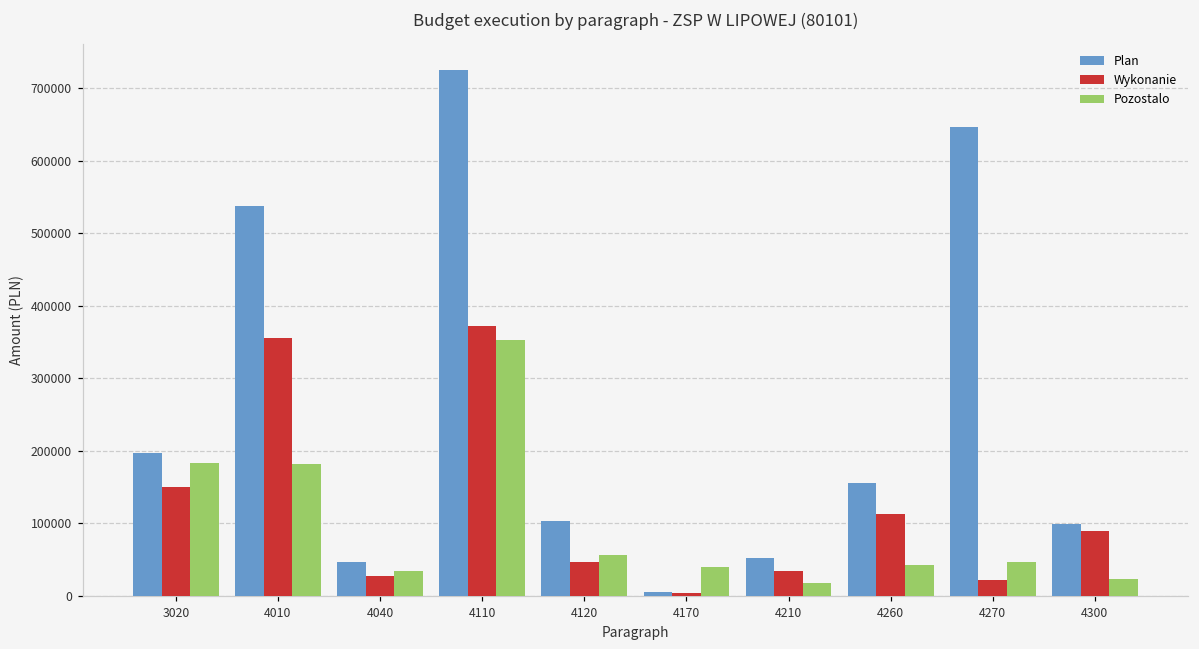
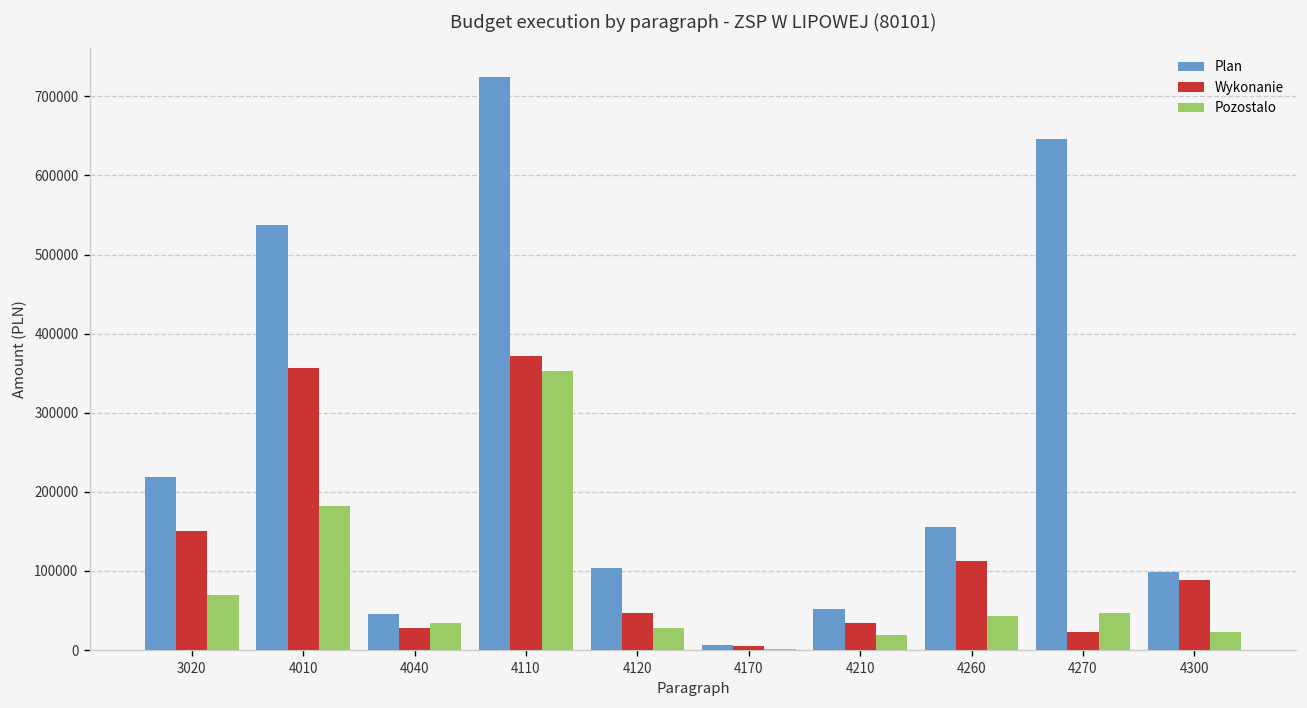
  {
    "Plan": {
-     "3020": 200000,
+     "3020": 220000,
      "4010": 540000,
      "4040": 50000,
      "4110": 730000,
      "4120": 100000,
      "4170": 10000,
      "4210": 50000,
      "4260": 160000,
      "4270": 650000,
      "4300": 100000
    },
    "Wykonanie": {
      "3020": 150000,
      "4010": 360000,
      "4040": 30000,
      "4110": 370000,
      "4120": 50000,
      "4170": 0,
      "4210": 30000,
      "4260": 110000,
      "4270": 20000,
      "4300": 90000
    },
    "Pozostalo": {
-     "3020": 180000,
+     "3020": 70000,
      "4010": 180000,
      "4040": 30000,
      "4110": 350000,
-     "4120": 60000,
-     "4170": 40000,
+     "4120": 30000,
+     "4170": 0,
      "4210": 20000,
      "4260": 40000,
      "4270": 50000,
      "4300": 20000
    }
  }
